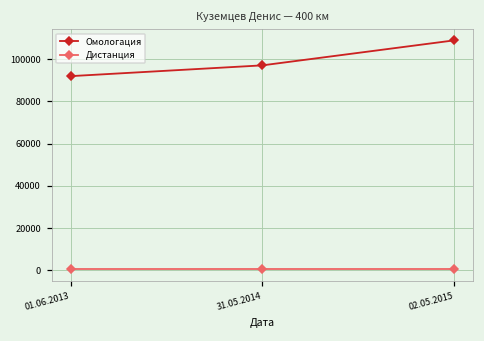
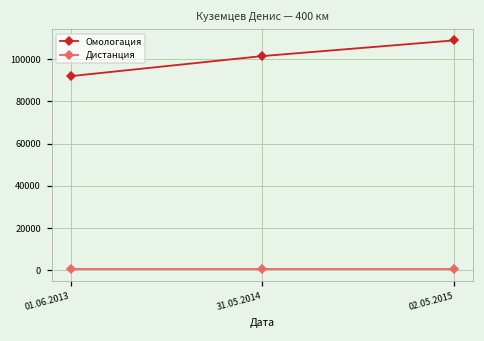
  {
    "Омологация": {
      "01.06.2013": 92000,
-     "31.05.2014": 97000,
+     "31.05.2014": 102000,
      "02.05.2015": 109000
    },
    "Дистанция": {
      "01.06.2013": 0,
      "31.05.2014": 0,
      "02.05.2015": 0
    }
  }
